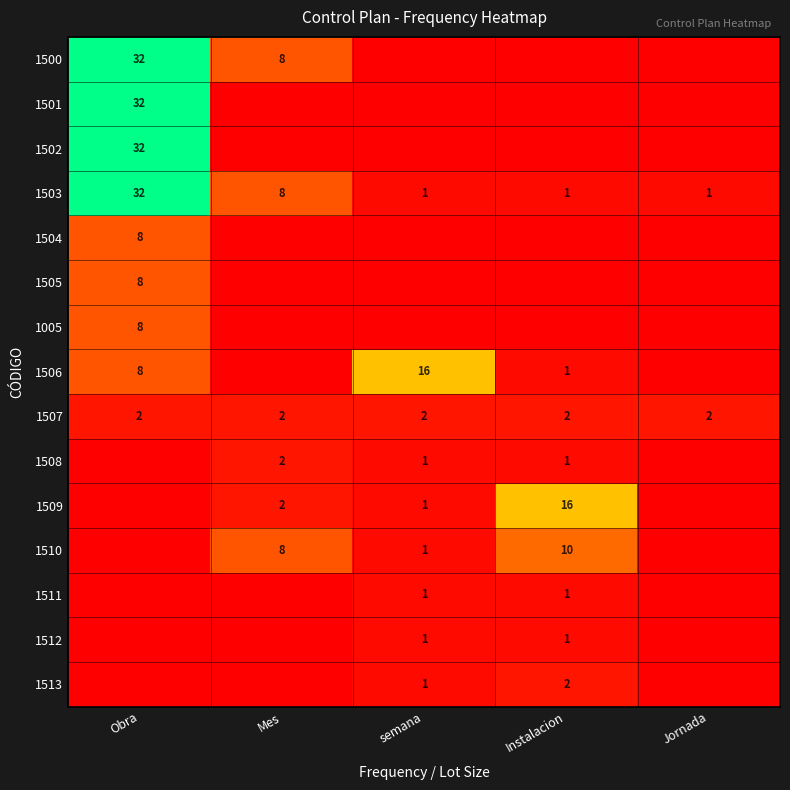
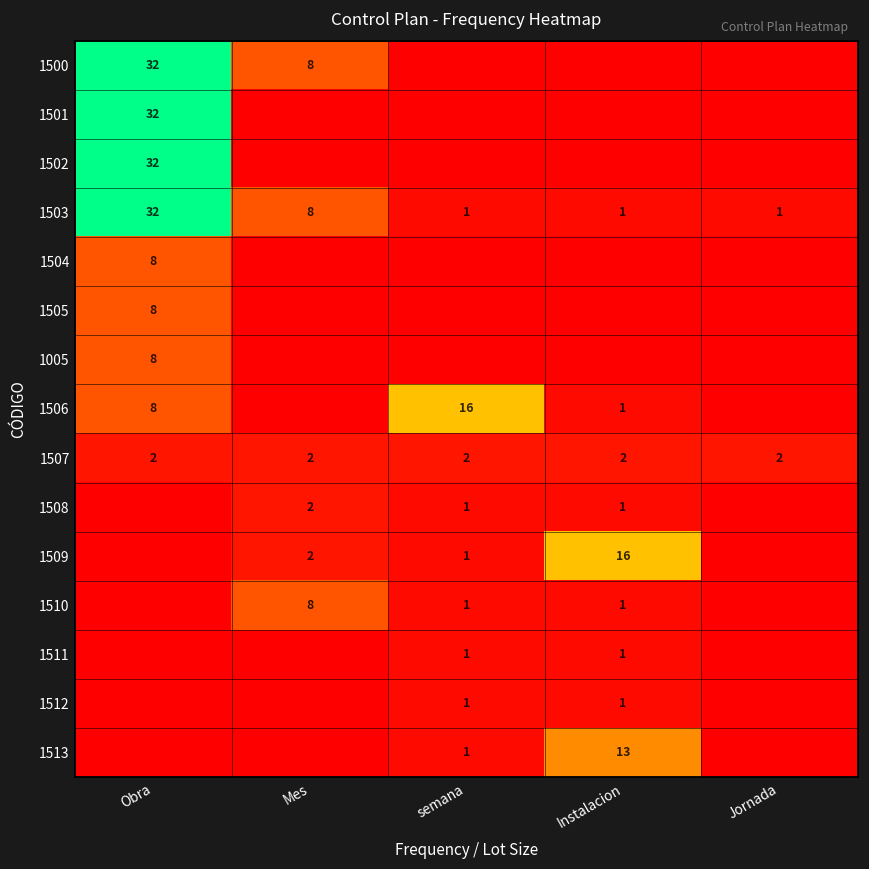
  {
    "1500": {
      "Obra": 32,
      "Mes": 8
    },
    "1501": {
      "Obra": 32
    },
    "1502": {
      "Obra": 32
    },
    "1503": {
      "Obra": 32,
      "Mes": 8,
      "semana": 1,
      "Instalacion": 1,
      "Jornada": 1
    },
    "1504": {
      "Obra": 8
    },
    "1505": {
      "Obra": 8
    },
    "1005": {
      "Obra": 8
    },
    "1506": {
      "Obra": 8,
      "semana": 16,
      "Instalacion": 1
    },
    "1507": {
      "Obra": 2,
      "Mes": 2,
      "semana": 2,
      "Instalacion": 2,
      "Jornada": 2
    },
    "1508": {
      "Mes": 2,
      "semana": 1,
      "Instalacion": 1
    },
    "1509": {
      "Mes": 2,
      "semana": 1,
      "Instalacion": 16
    },
    "1510": {
      "Mes": 8,
      "semana": 1,
-     "Instalacion": 10
+     "Instalacion": 1
    },
    "1511": {
      "semana": 1,
      "Instalacion": 1
    },
    "1512": {
      "semana": 1,
      "Instalacion": 1
    },
    "1513": {
      "semana": 1,
-     "Instalacion": 2
+     "Instalacion": 13
    }
  }
